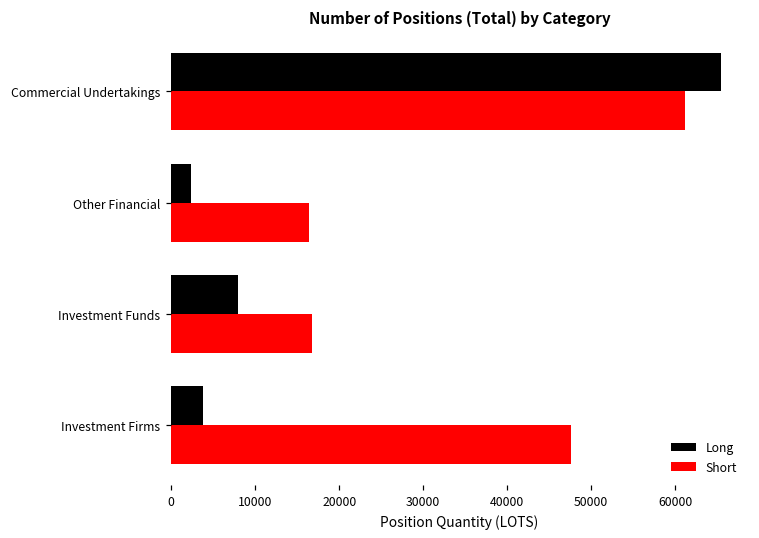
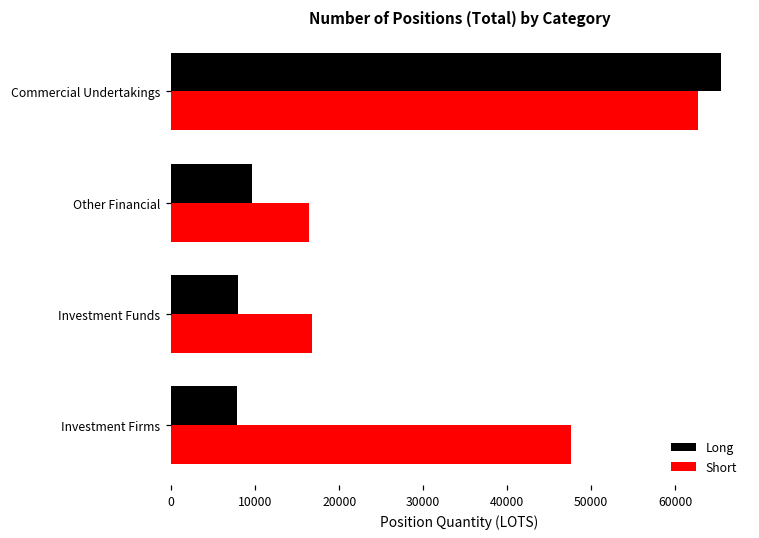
  {
    "Long": {
      "Commercial Undertakings": 65000,
-     "Other Financial": 2000,
+     "Other Financial": 10000,
      "Investment Funds": 8000,
-     "Investment Firms": 4000
+     "Investment Firms": 8000
    },
    "Short": {
-     "Commercial Undertakings": 61000,
+     "Commercial Undertakings": 63000,
      "Other Financial": 16000,
      "Investment Funds": 17000,
      "Investment Firms": 48000
    }
  }
